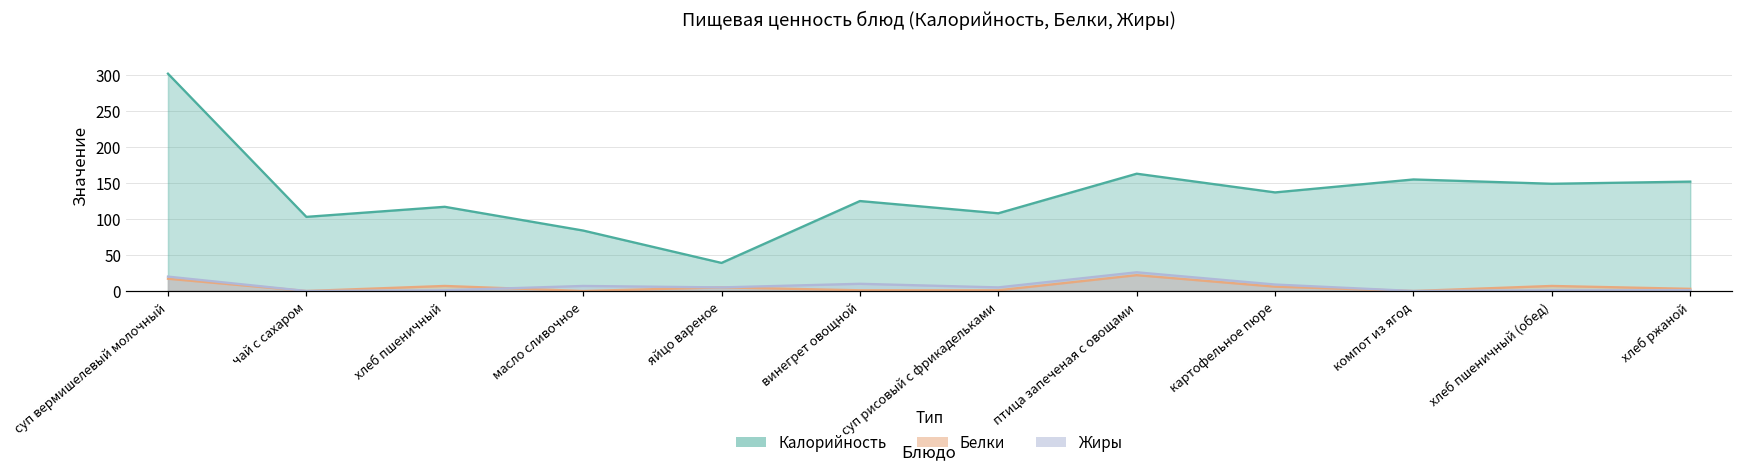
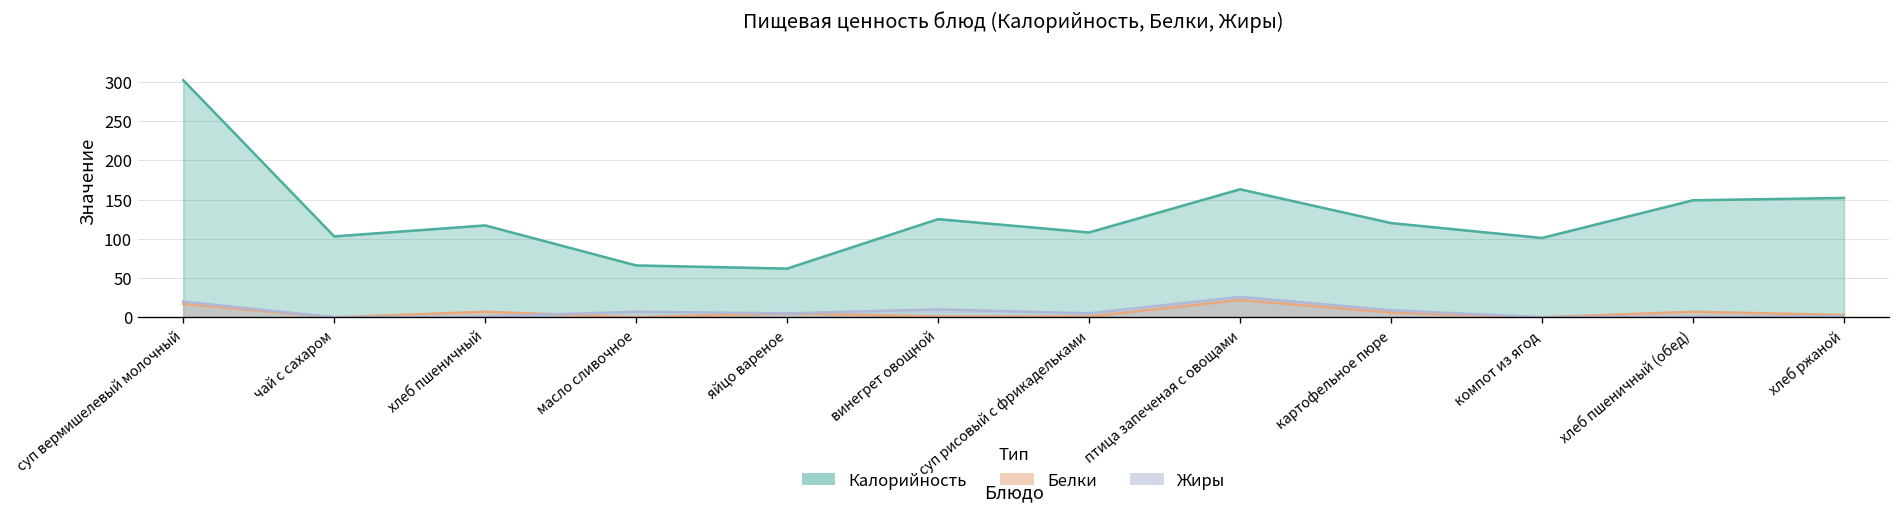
  {
    "Калорийность": {
      "суп вермишелевый молочный": 300,
      "чай с сахаром": 100,
      "хлеб пшеничный": 120,
-     "масло сливочное": 80,
-     "яйцо вареное": 40,
+     "масло сливочное": 70,
+     "яйцо вареное": 60,
      "винегрет овощной": 130,
      "суп рисовый с фрикадельками": 110,
      "птица запеченая с овощами": 160,
-     "картофельное пюре": 140,
-     "компот из ягод": 160,
+     "картофельное пюре": 120,
+     "компот из ягод": 100,
      "хлеб пшеничный (обед)": 150,
      "хлеб ржаной": 150
    }
  }
